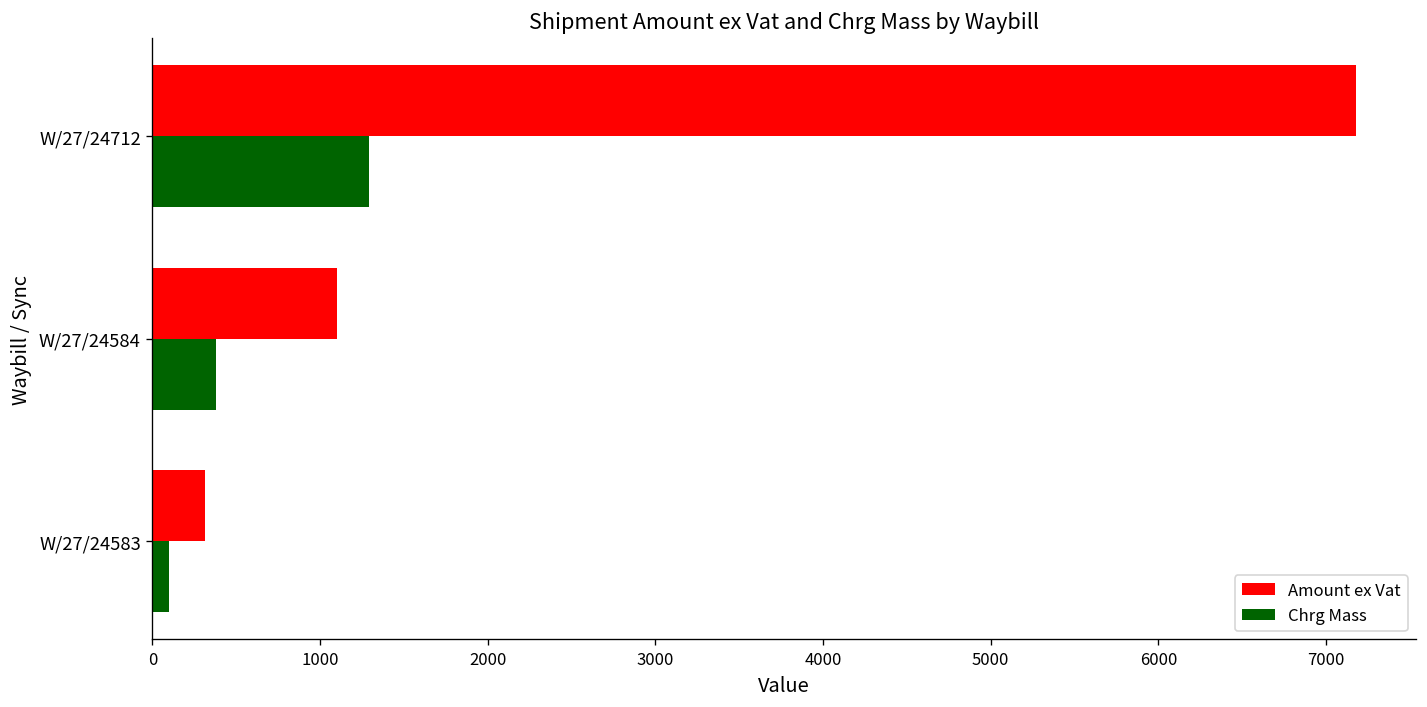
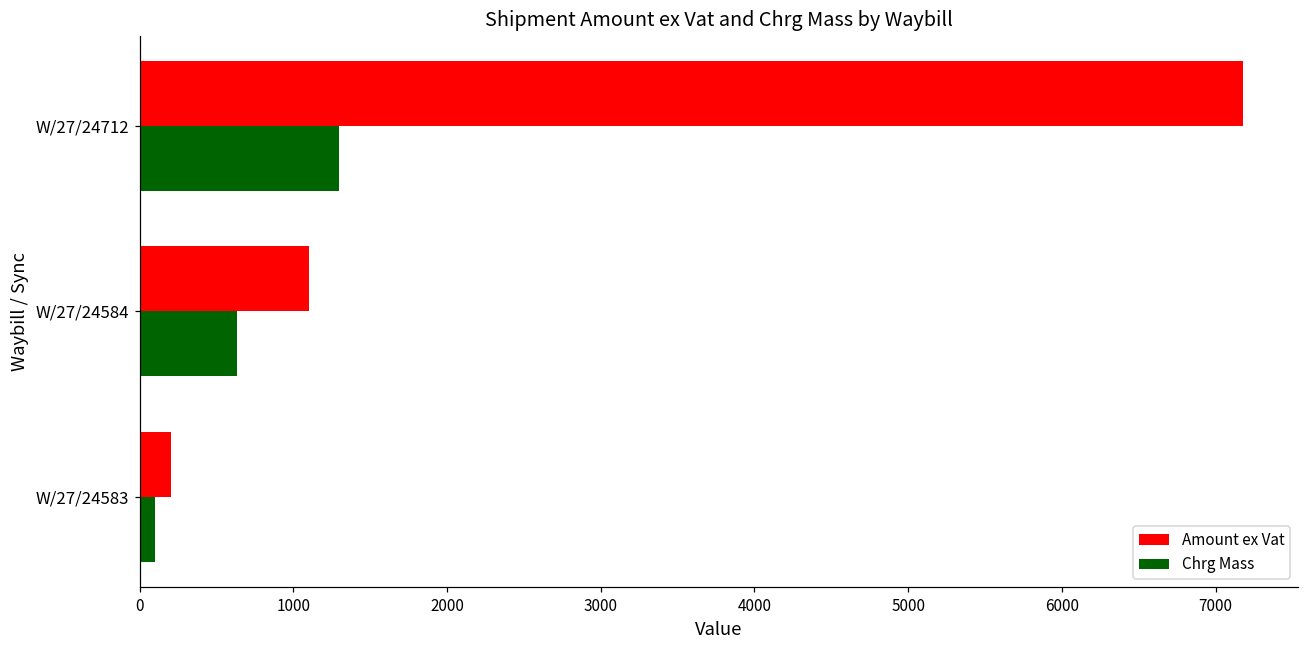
  {
    "Amount ex Vat": {
      "W/27/24712": 7180,
      "W/27/24584": 1100,
-     "W/27/24583": 310
+     "W/27/24583": 200
    },
    "Chrg Mass": {
      "W/27/24712": 1290,
-     "W/27/24584": 380,
+     "W/27/24584": 630,
      "W/27/24583": 100
    }
  }
